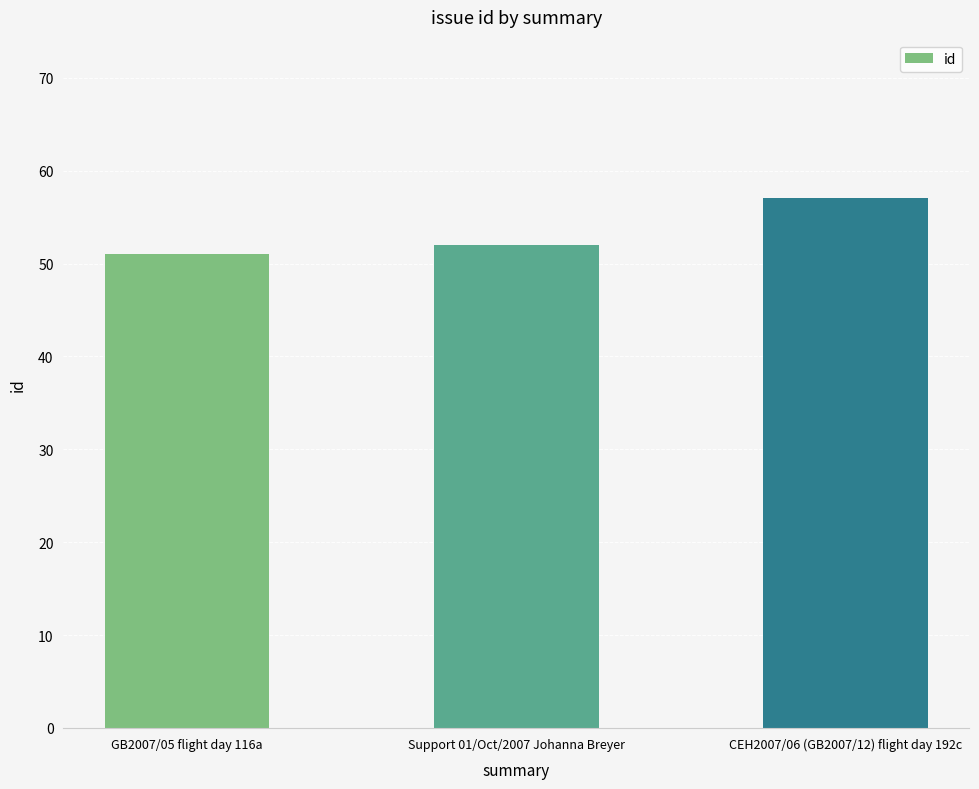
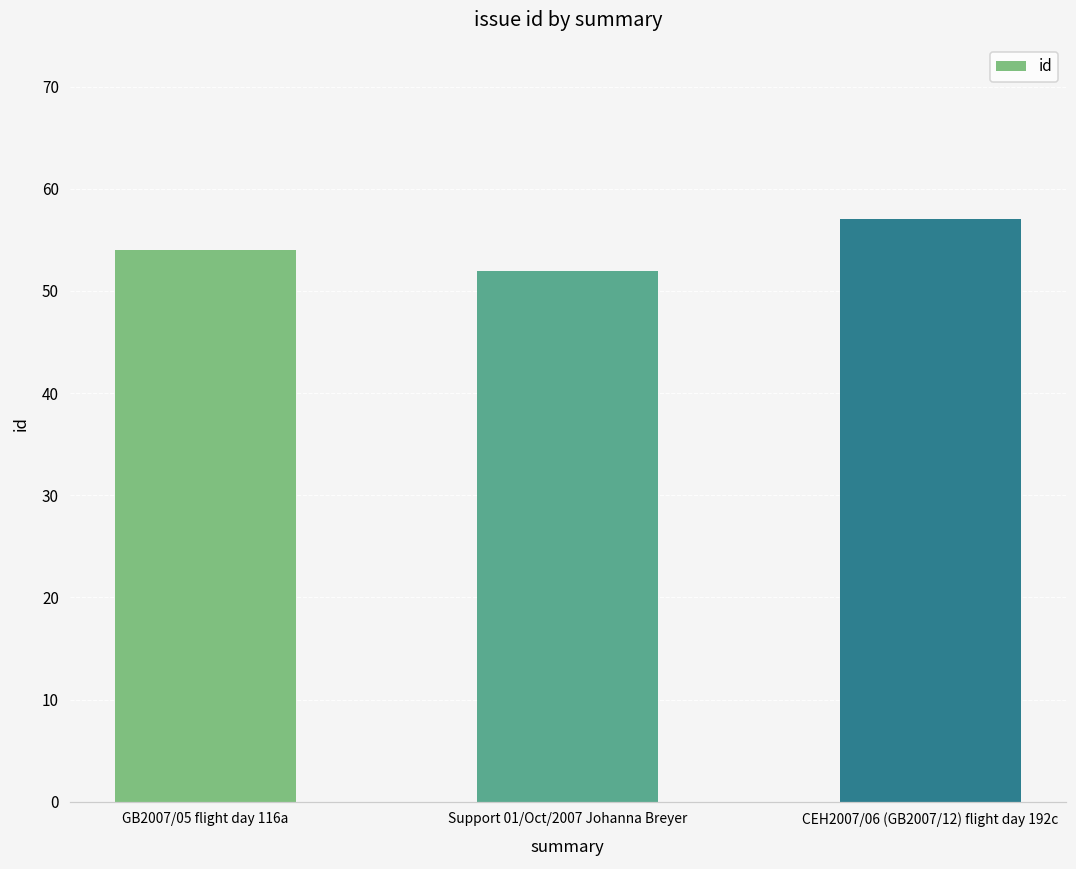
  {
-   "GB2007/05 flight day 116a": 51,
+   "GB2007/05 flight day 116a": 54,
    "Support 01/Oct/2007 Johanna Breyer": 52,
    "CEH2007/06 (GB2007/12) flight day 192c": 57
  }
